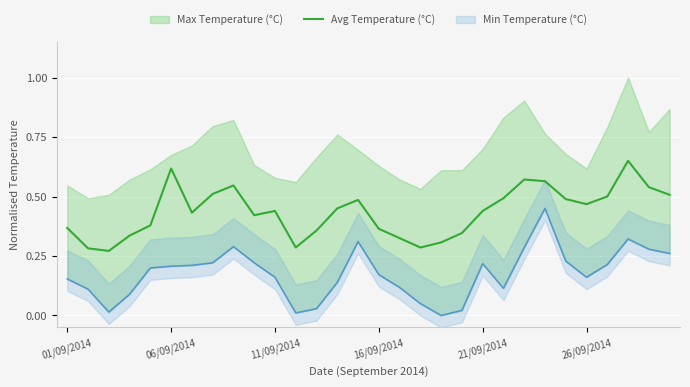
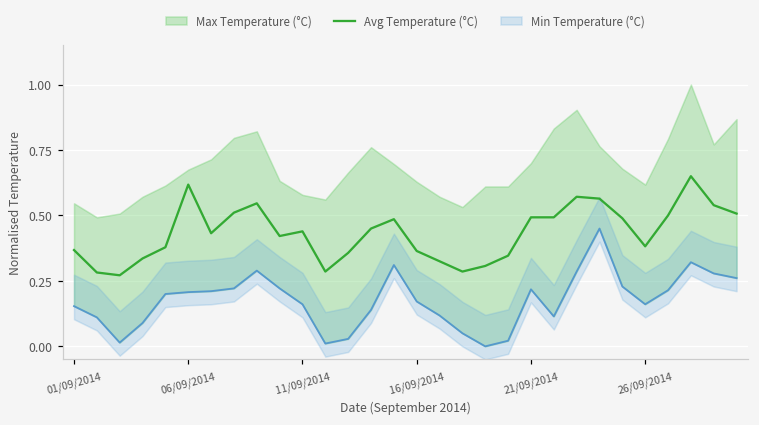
  {
    "Avg Temperature (°C)": {
      "01/09/2014": 0.37,
      "06/09/2014": 0.62,
      "11/09/2014": 0.44,
      "16/09/2014": 0.36,
-     "21/09/2014": 0.44,
-     "26/09/2014": 0.47
+     "21/09/2014": 0.49,
+     "26/09/2014": 0.38
    }
  }
